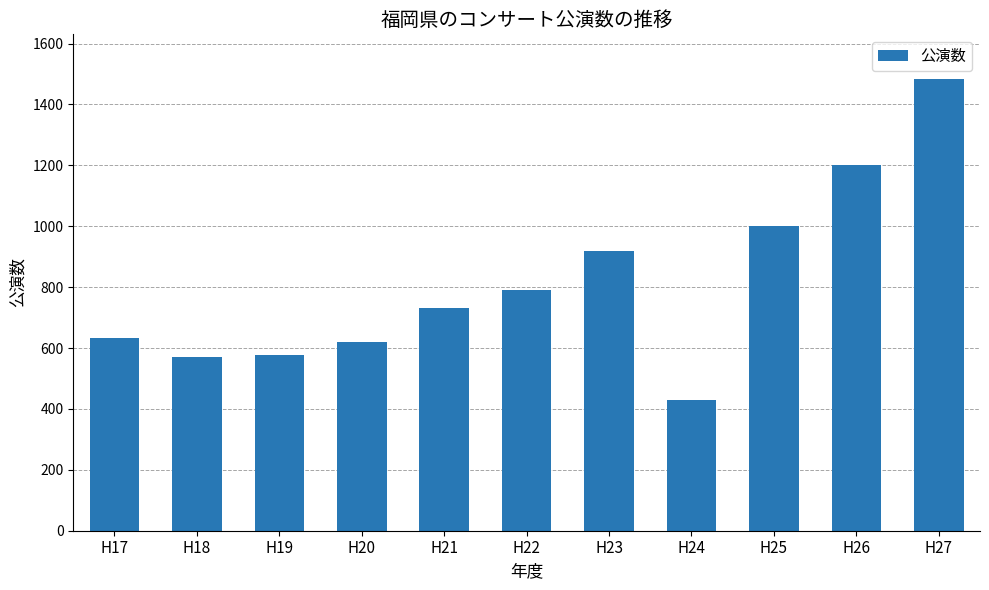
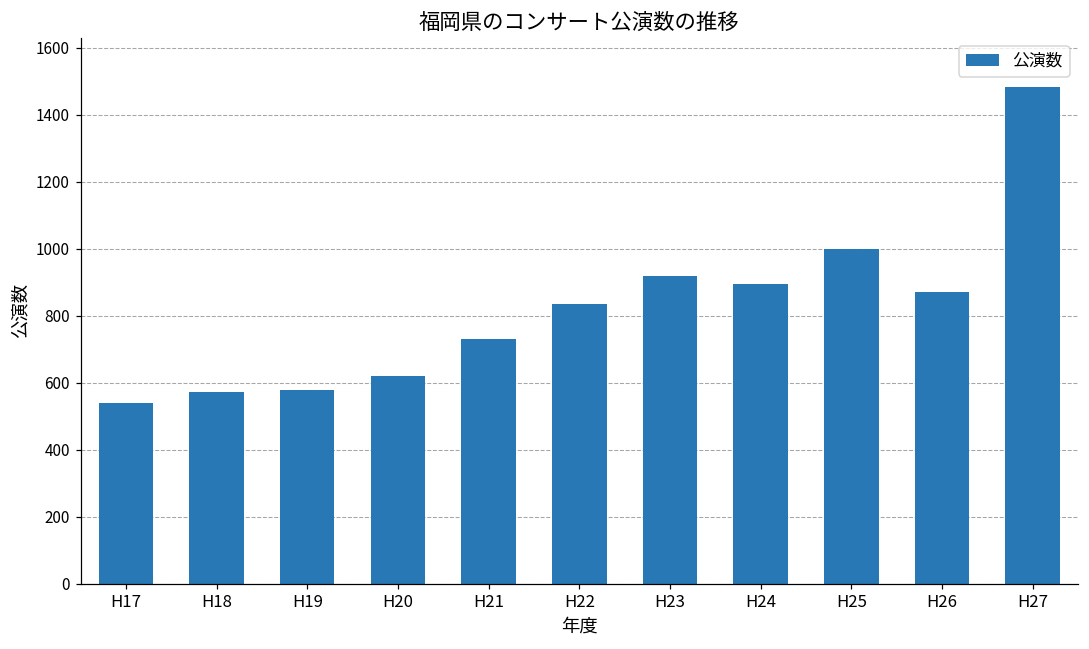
  {
-   "H17": 630,
+   "H17": 540,
    "H18": 570,
    "H19": 580,
    "H20": 620,
    "H21": 730,
-   "H22": 790,
+   "H22": 840,
    "H23": 920,
-   "H24": 430,
+   "H24": 890,
    "H25": 1000,
-   "H26": 1200,
+   "H26": 870,
    "H27": 1480
  }
